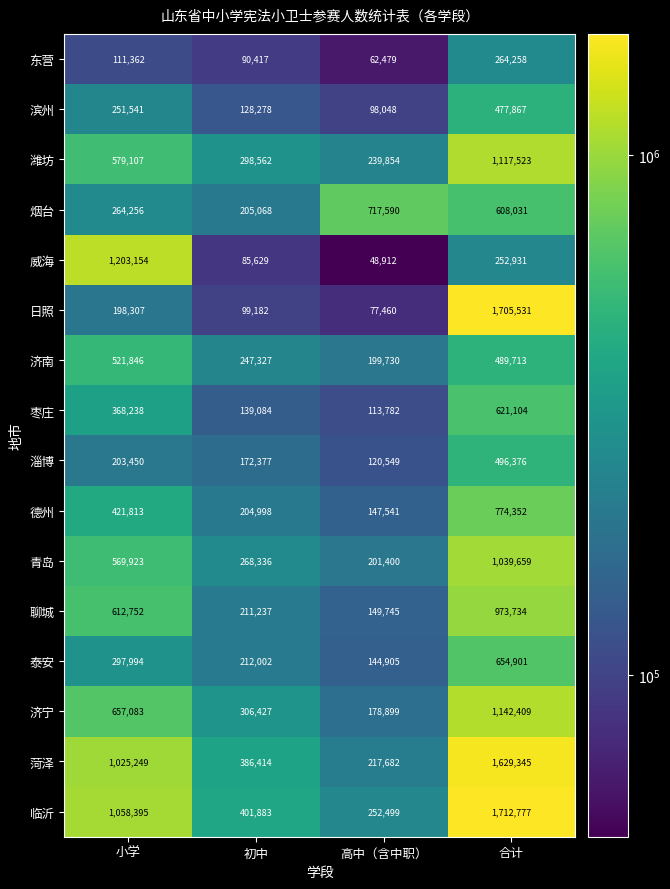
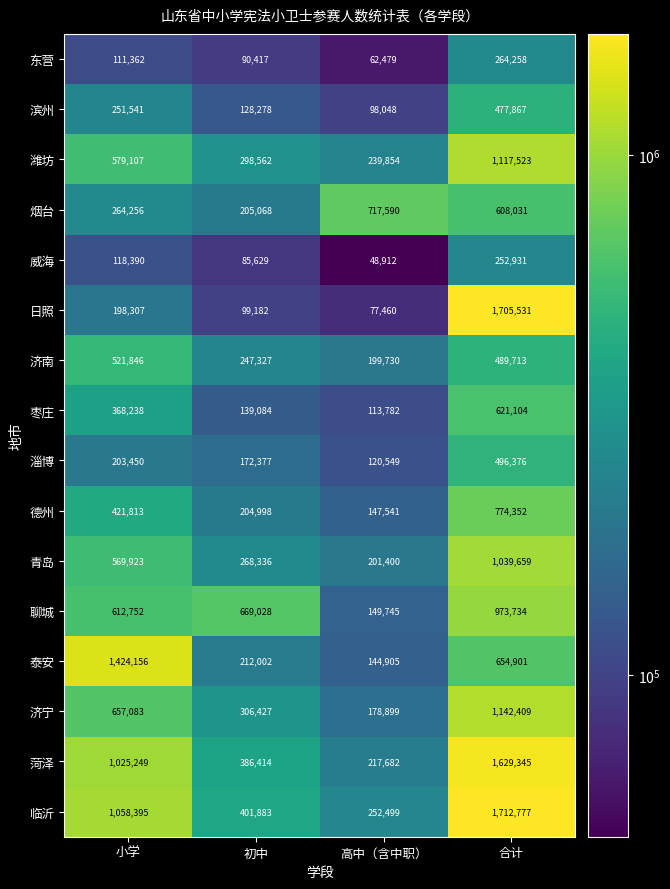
  {
    "东营": {
      "小学": "111,362",
      "初中": "90,417",
      "高中（含中职）": "62,479",
      "合计": "264,258"
    },
    "滨州": {
      "小学": "251,541",
      "初中": "128,278",
      "高中（含中职）": "98,048",
      "合计": "477,867"
    },
    "潍坊": {
      "小学": "579,107",
      "初中": "298,562",
      "高中（含中职）": "239,854",
      "合计": "1,117,523"
    },
    "烟台": {
      "小学": "264,256",
      "初中": "205,068",
      "高中（含中职）": "717,590",
      "合计": "608,031"
    },
    "威海": {
-     "小学": "1,203,154",
+     "小学": "118,390",
      "初中": "85,629",
      "高中（含中职）": "48,912",
      "合计": "252,931"
    },
    "日照": {
      "小学": "198,307",
      "初中": "99,182",
      "高中（含中职）": "77,460",
      "合计": "1,705,531"
    },
    "济南": {
      "小学": "521,846",
      "初中": "247,327",
      "高中（含中职）": "199,730",
      "合计": "489,713"
    },
    "枣庄": {
      "小学": "368,238",
      "初中": "139,084",
      "高中（含中职）": "113,782",
      "合计": "621,104"
    },
    "淄博": {
      "小学": "203,450",
      "初中": "172,377",
      "高中（含中职）": "120,549",
      "合计": "496,376"
    },
    "德州": {
      "小学": "421,813",
      "初中": "204,998",
      "高中（含中职）": "147,541",
      "合计": "774,352"
    },
    "青岛": {
      "小学": "569,923",
      "初中": "268,336",
      "高中（含中职）": "201,400",
      "合计": "1,039,659"
    },
    "聊城": {
      "小学": "612,752",
-     "初中": "211,237",
+     "初中": "669,028",
      "高中（含中职）": "149,745",
      "合计": "973,734"
    },
    "泰安": {
-     "小学": "297,994",
+     "小学": "1,424,156",
      "初中": "212,002",
      "高中（含中职）": "144,905",
      "合计": "654,901"
    },
    "济宁": {
      "小学": "657,083",
      "初中": "306,427",
      "高中（含中职）": "178,899",
      "合计": "1,142,409"
    },
    "菏泽": {
      "小学": "1,025,249",
      "初中": "386,414",
      "高中（含中职）": "217,682",
      "合计": "1,629,345"
    },
    "临沂": {
      "小学": "1,058,395",
      "初中": "401,883",
      "高中（含中职）": "252,499",
      "合计": "1,712,777"
    }
  }
